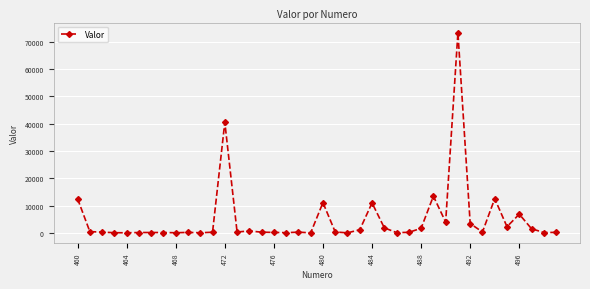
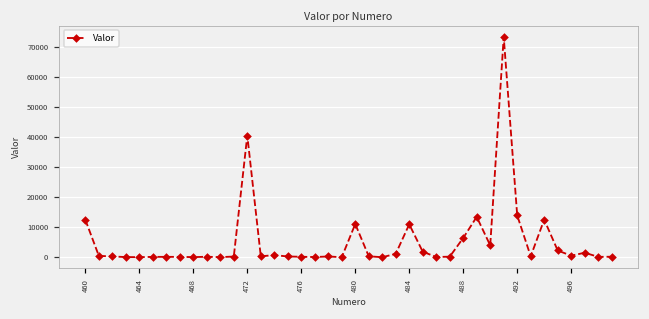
  {
    "460": 12000,
    "464": 0,
    "468": 0,
    "472": 40000,
    "476": 0,
    "480": 11000,
    "484": 11000,
-   "488": 2000,
-   "492": 3000,
-   "496": 7000
+   "488": 6000,
+   "492": 14000,
+   "496": 0
  }
